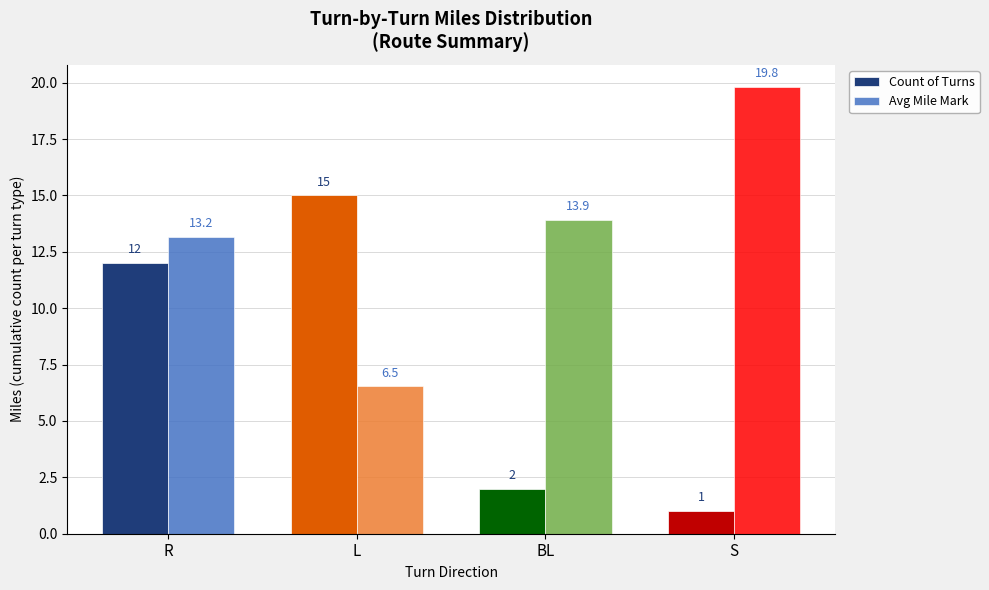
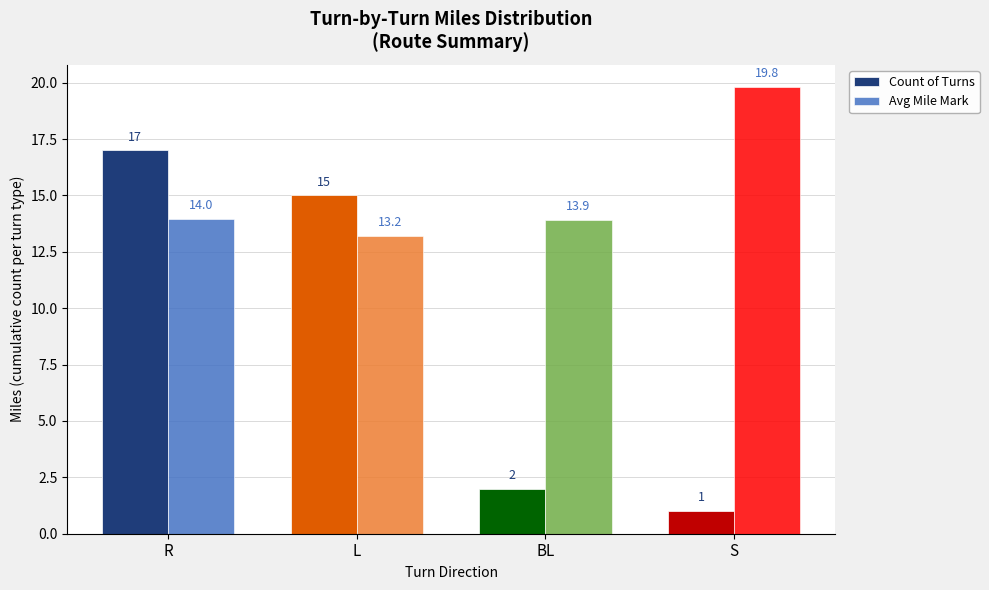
  {
    "Count of Turns": {
-     "R": 12,
+     "R": 17,
      "L": 15,
      "BL": 2,
      "S": 1
    },
    "Avg Mile Mark": {
-     "R": 13.2,
-     "L": 6.5,
+     "R": 14.0,
+     "L": 13.2,
      "BL": 13.9,
      "S": 19.8
    }
  }
